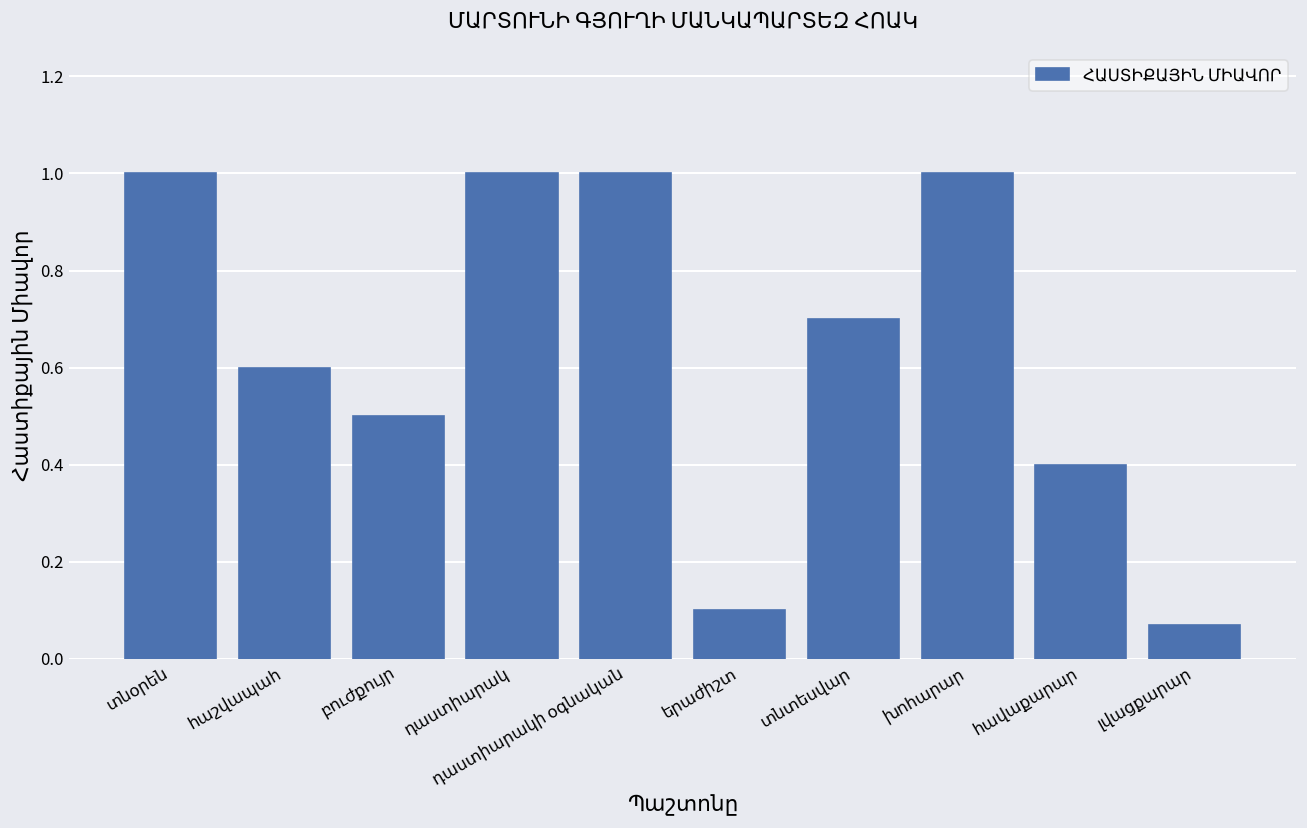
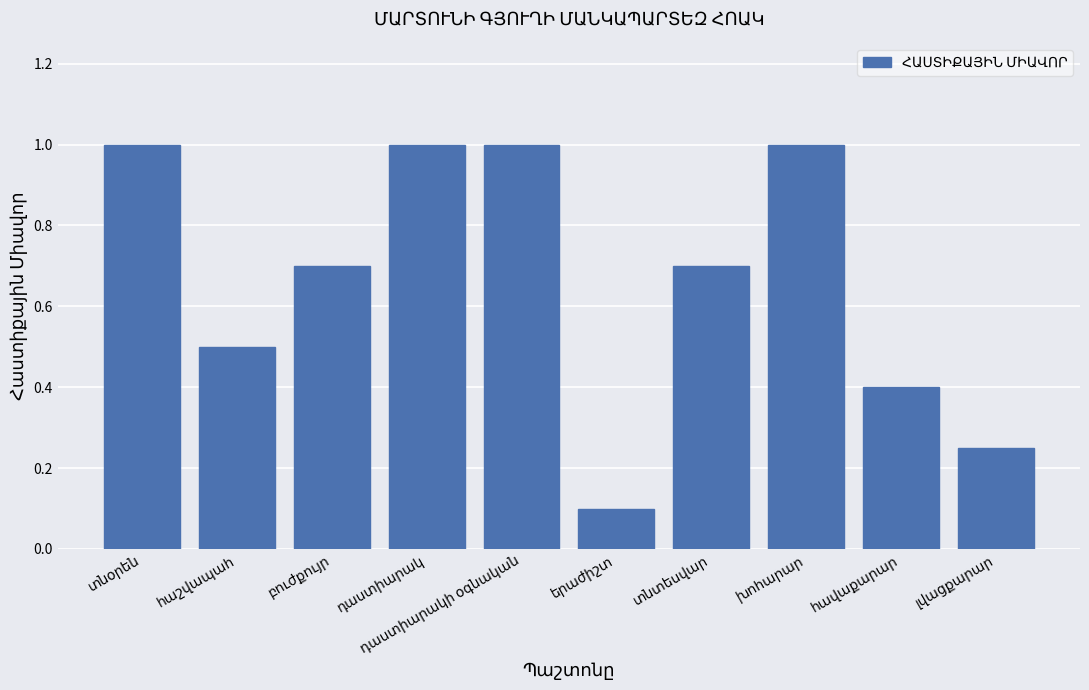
  {
    "տնօրեն": 1.00,
-   "հաշվապահ": 0.6,
-   "բուժքույր": 0.5,
+   "հաշվապահ": 0.5,
+   "բուժքույր": 0.7,
    "դաստիարակ": 1.00,
    "դաստիարակի օգնական": 1.00,
    "երաժիշտ": 0.10,
    "տնտեսվար": 0.70,
    "խոհարար": 1.00,
    "հավաքարար": 0.40,
-   "լվացքարար": 0.07
+   "լվացքարար": 0.25
  }
